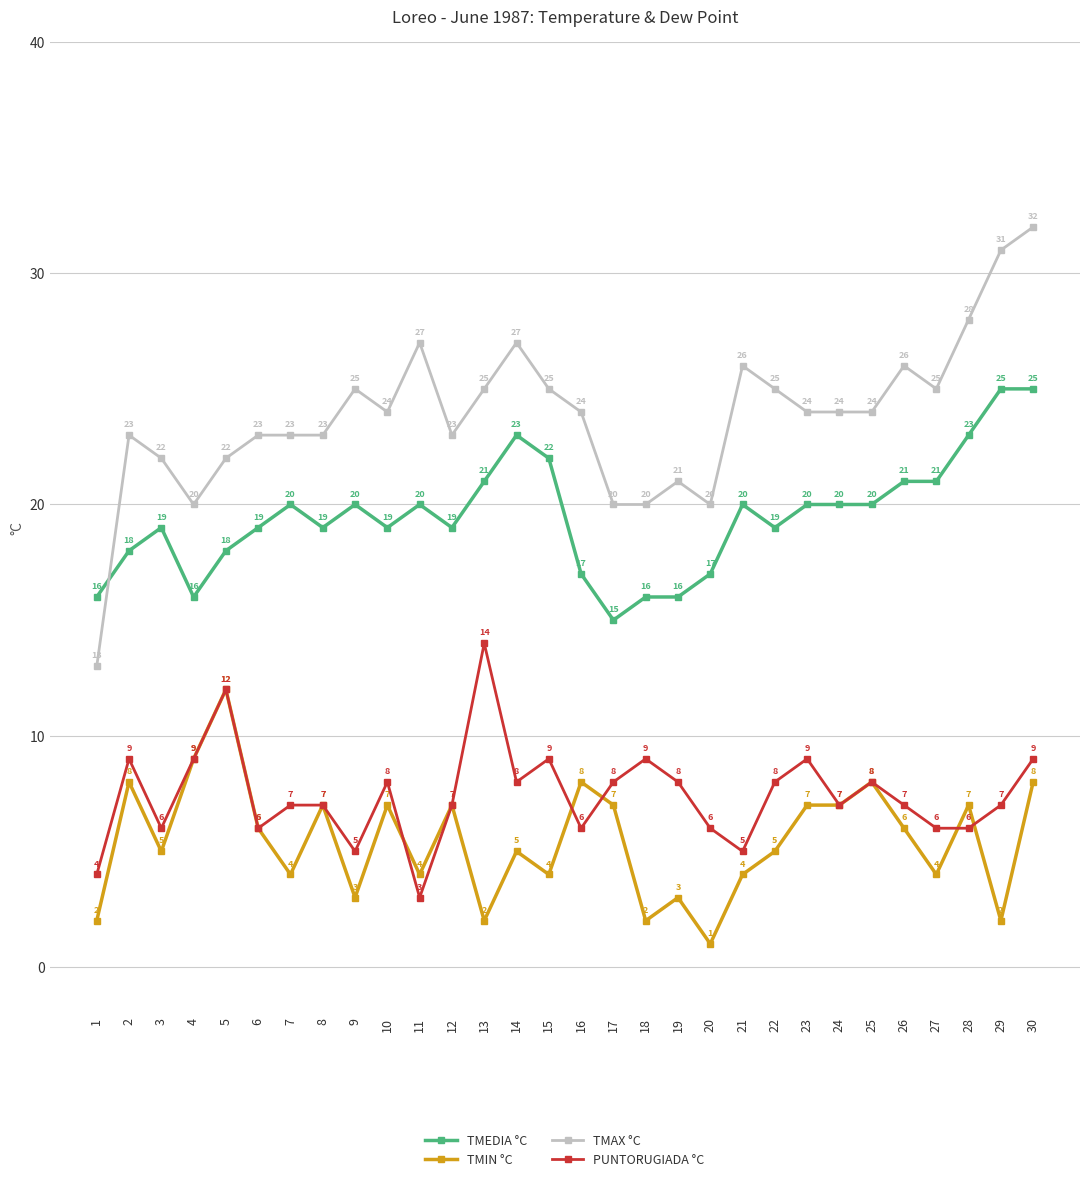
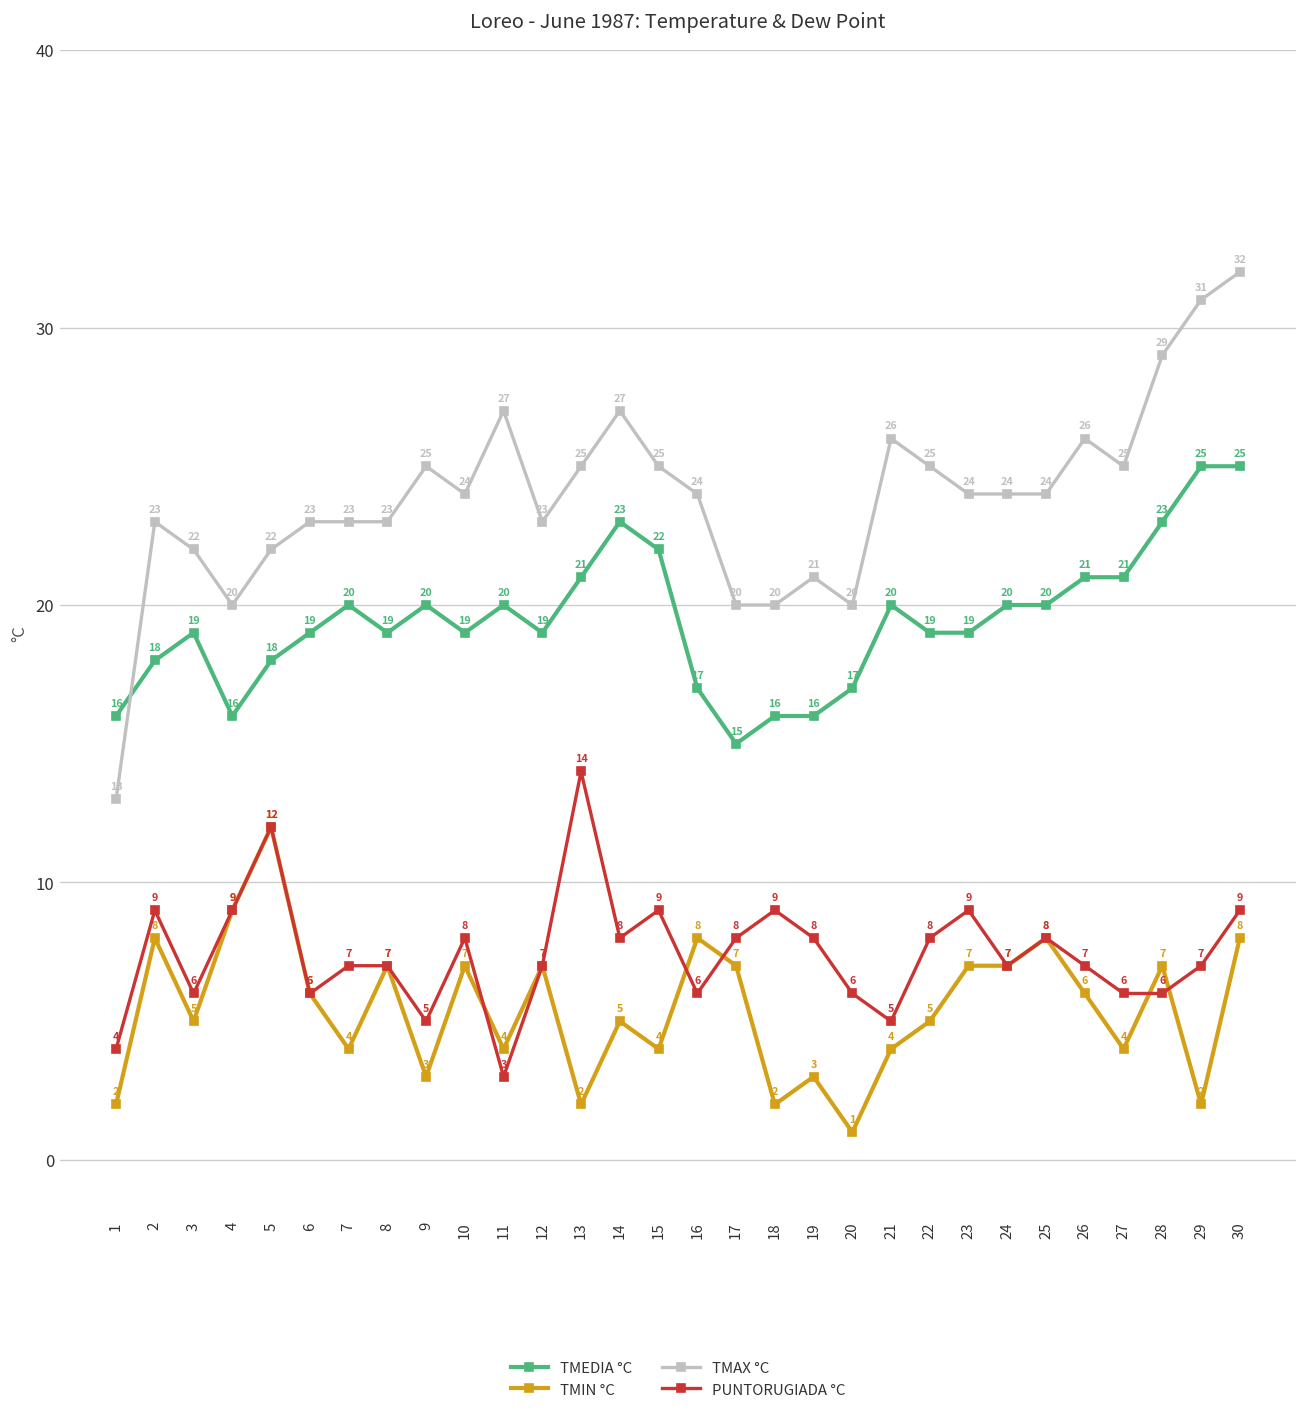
  {
    "TMEDIA °C": {
      "1": 16,
      "2": 18,
      "3": 19,
      "4": 16,
      "5": 18,
      "6": 19,
      "7": 20,
      "8": 19,
      "9": 20,
      "10": 19,
      "11": 20,
      "12": 19,
      "13": 21,
      "14": 23,
      "15": 22,
      "16": 17,
      "17": 15,
      "18": 16,
      "19": 16,
      "20": 17,
      "21": 20,
      "22": 19,
-     "23": 20,
+     "23": 19,
      "24": 20,
      "25": 20,
      "26": 21,
      "27": 21,
      "28": 23,
      "29": 25,
      "30": 25
    },
    "TMIN °C": {
      "1": 2,
      "2": 8,
      "3": 5,
      "7": 4,
      "9": 3,
      "10": 7,
      "11": 4,
      "13": 2,
      "14": 5,
      "15": 4,
      "16": 8,
      "17": 7,
      "18": 2,
      "19": 3,
      "20": 1,
      "21": 4,
      "22": 5,
      "23": 7,
      "26": 6,
      "27": 4,
      "28": 7,
      "30": 8
    },
    "TMAX °C": {
      "1": 13,
      "2": 23,
      "3": 22,
      "4": 20,
      "5": 22,
      "6": 23,
      "7": 23,
      "8": 23,
      "9": 25,
      "10": 24,
      "11": 27,
      "13": 25,
      "14": 27,
      "15": 25,
      "16": 24,
      "17": 20,
      "18": 20,
      "19": 21,
      "20": 20,
      "21": 26,
      "22": 25,
      "23": 24,
      "24": 24,
      "25": 24,
      "26": 26,
      "27": 25,
-     "28": 28,
+     "28": 29,
      "29": 31,
      "30": 32
    },
    "PUNTORUGIADA °C": {
      "1": 4,
      "2": 9,
      "3": 6,
      "7": 7,
      "9": 5,
      "10": 8,
      "11": 3,
      "13": 14,
      "14": 8,
      "15": 9,
      "16": 6,
      "17": 8,
      "18": 9,
      "19": 8,
      "20": 6,
      "21": 5,
      "22": 8,
      "23": 9,
      "26": 7,
      "27": 6,
      "28": 6,
      "29": 7,
      "30": 9
    }
  }
